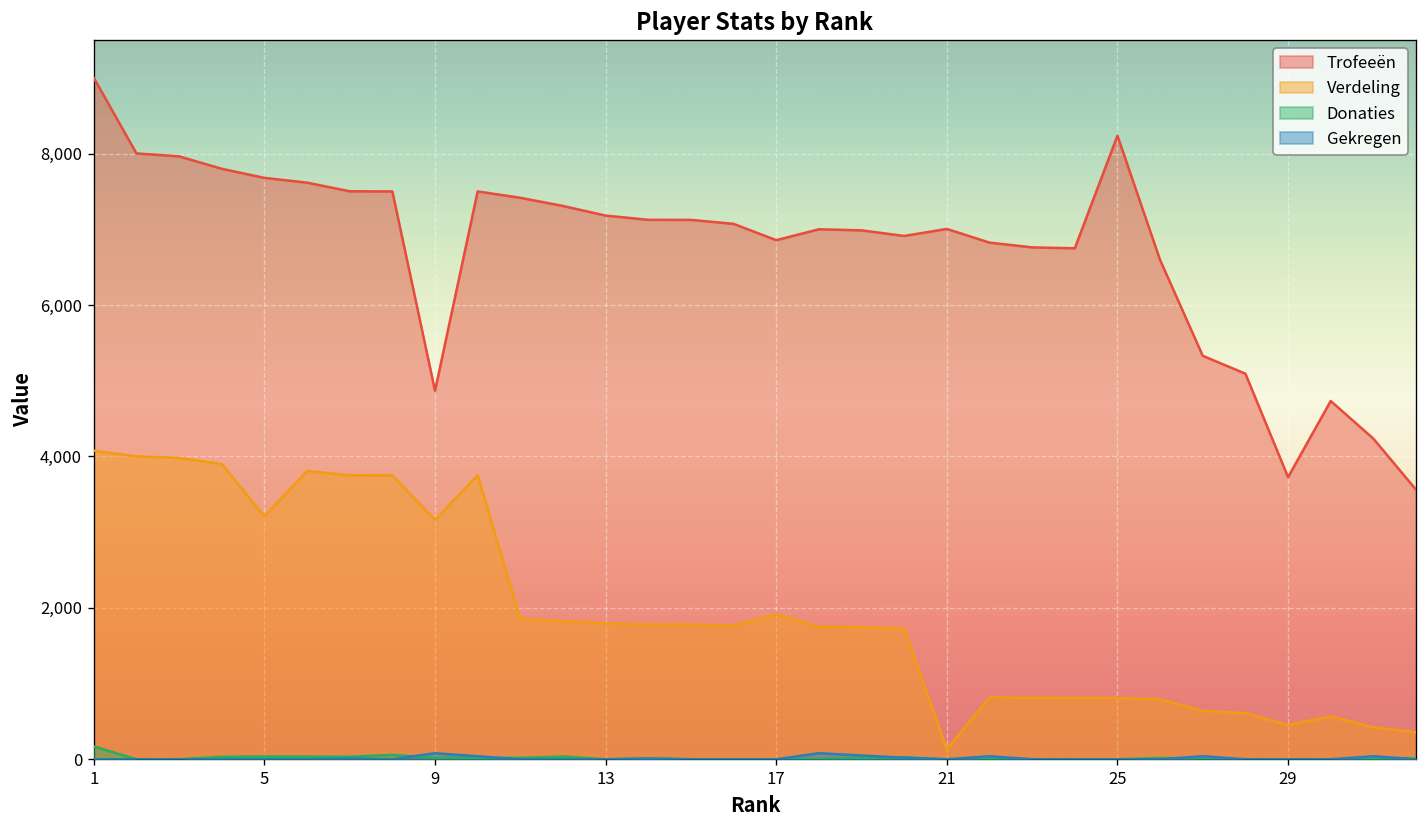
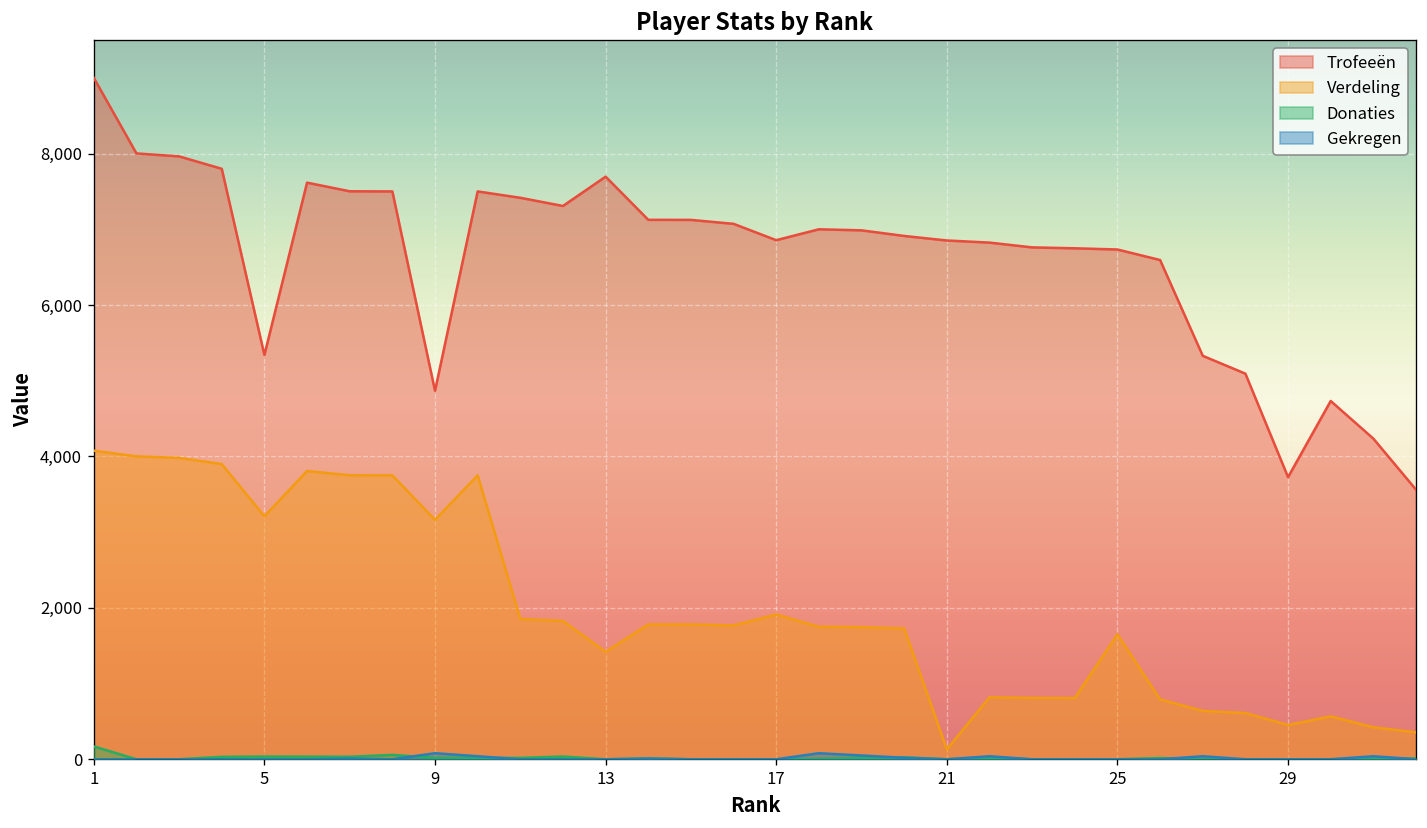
  {
    "Trofeeën": {
      "1": "9,000",
-     "5": "7,700",
+     "5": "5,300",
      "9": "4,900",
-     "13": "7,200",
+     "13": "7,700",
      "17": "6,900",
-     "21": "7,000",
-     "25": "8,200",
+     "21": "6,900",
+     "25": "6,700",
      "29": "3,700"
    },
    "Verdeling": {
      "1": "4,100",
      "5": "3,200",
      "9": "3,200",
-     "13": "1,800",
+     "13": "1,400",
      "17": "1,900",
      "21": "100",
-     "25": "800",
+     "25": "1,700",
      "29": "500"
    },
    "Donaties": {
      "1": "200",
      "9": "0"
    },
    "Gekregen": {
      "1": "0",
      "9": "100"
    }
  }
